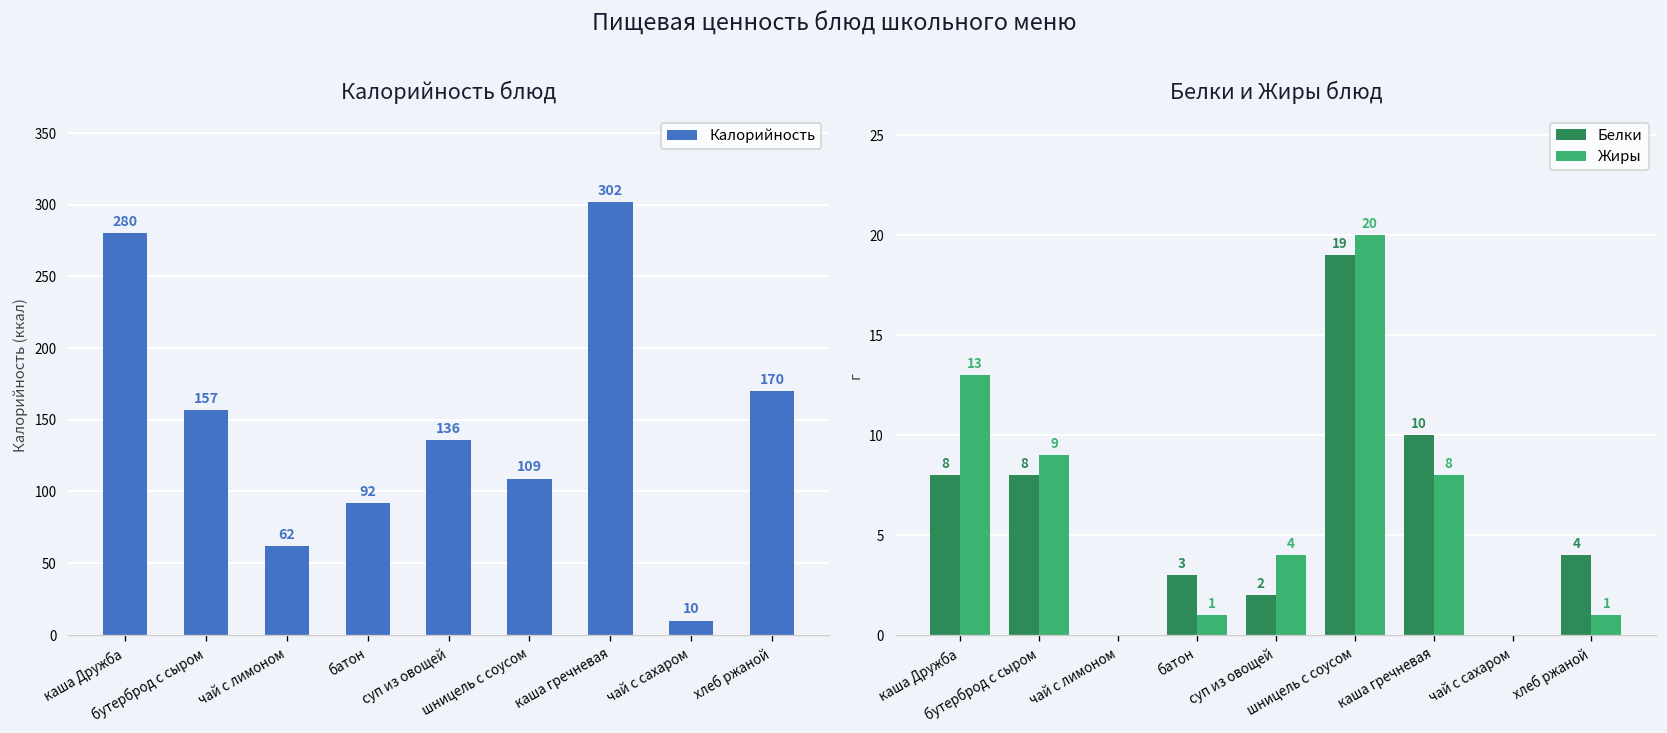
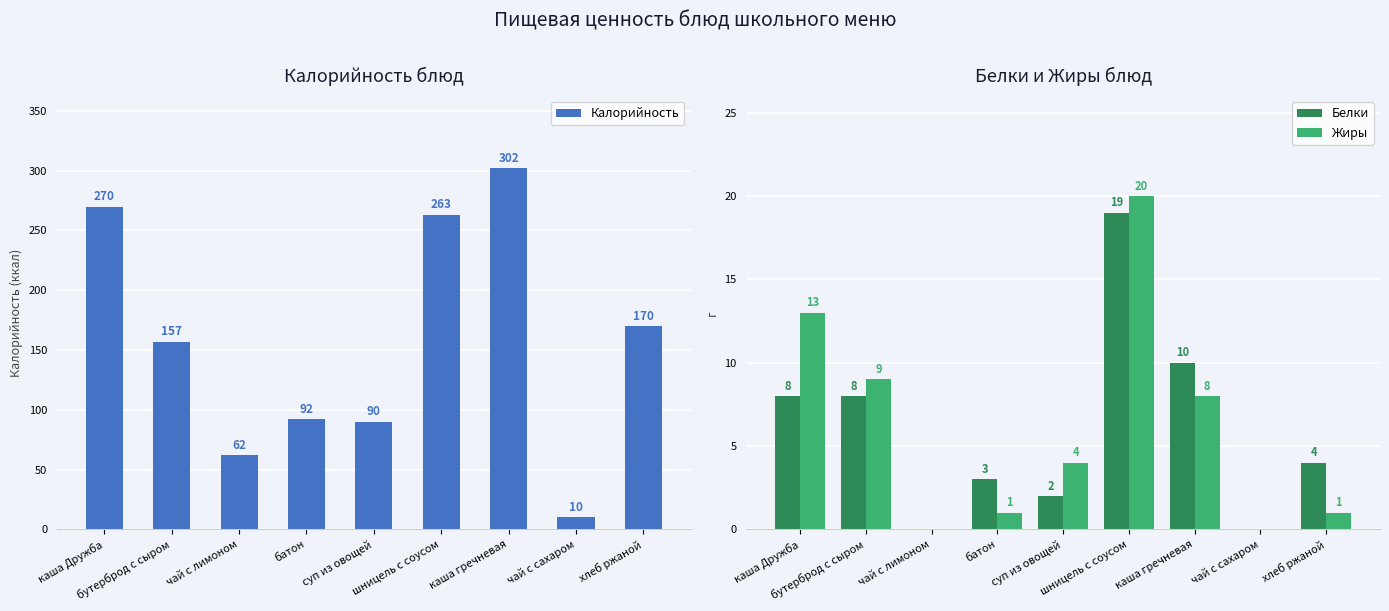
  {
    "Калорийность блюд": {
-     "каша Дружба": 280,
+     "каша Дружба": 270,
      "бутерброд с сыром": 157,
      "чай с лимоном": 62,
      "батон": 92,
-     "суп из овощей": 136,
-     "шницель с соусом": 109,
+     "суп из овощей": 90,
+     "шницель с соусом": 263,
      "каша гречневая": 302,
      "чай с сахаром": 10,
      "хлеб ржаной": 170
    }
  }
